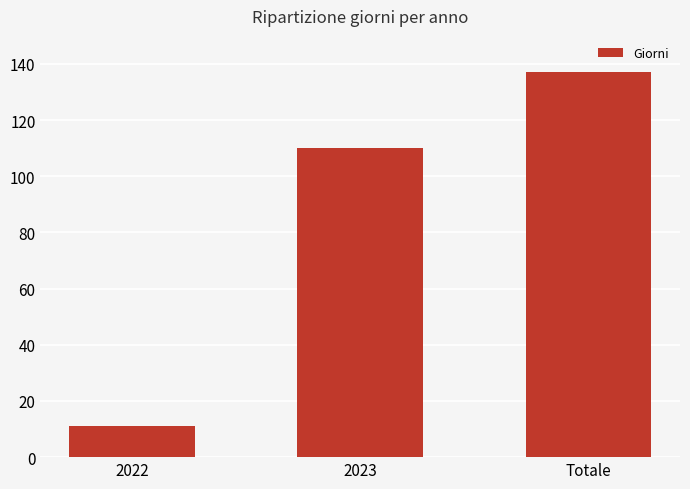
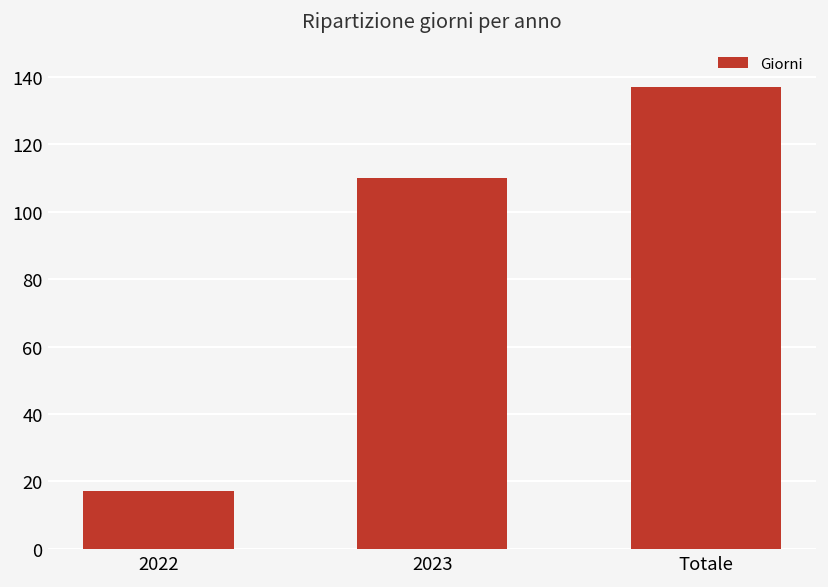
  {
-   "2022": 11,
+   "2022": 17,
    "2023": 110,
    "Totale": 137
  }
